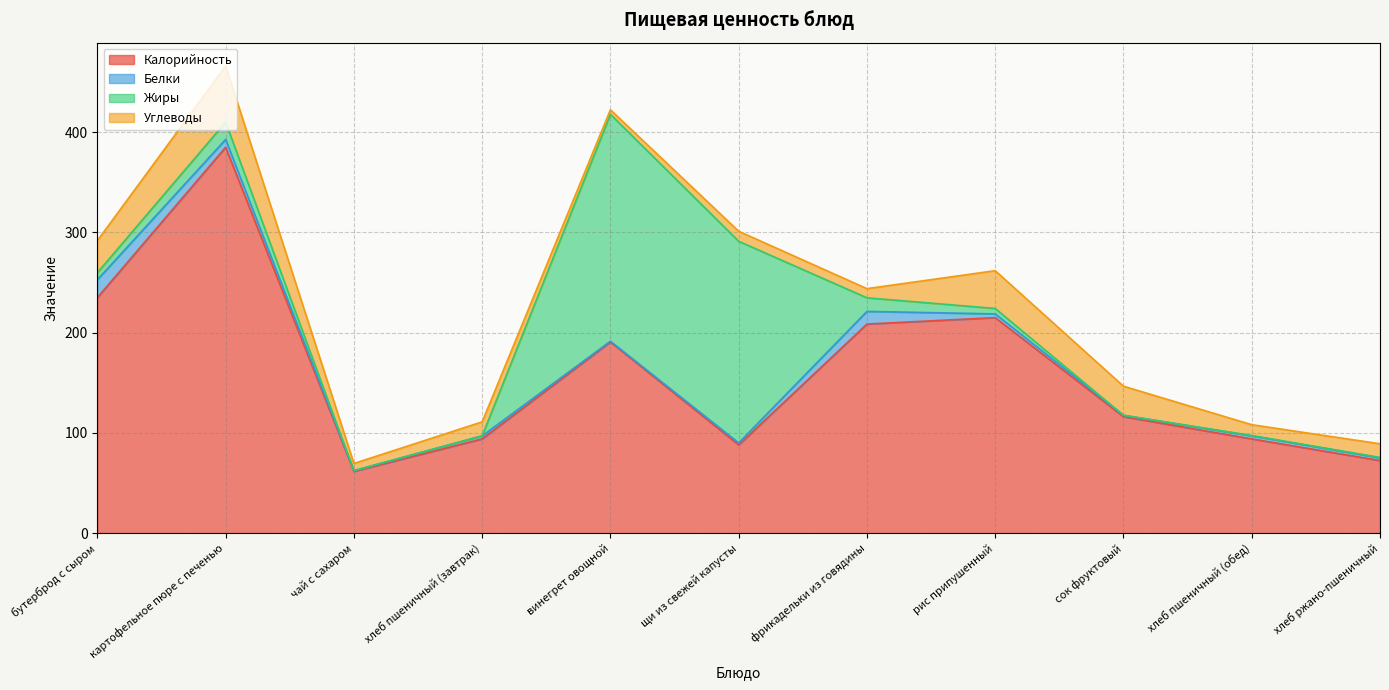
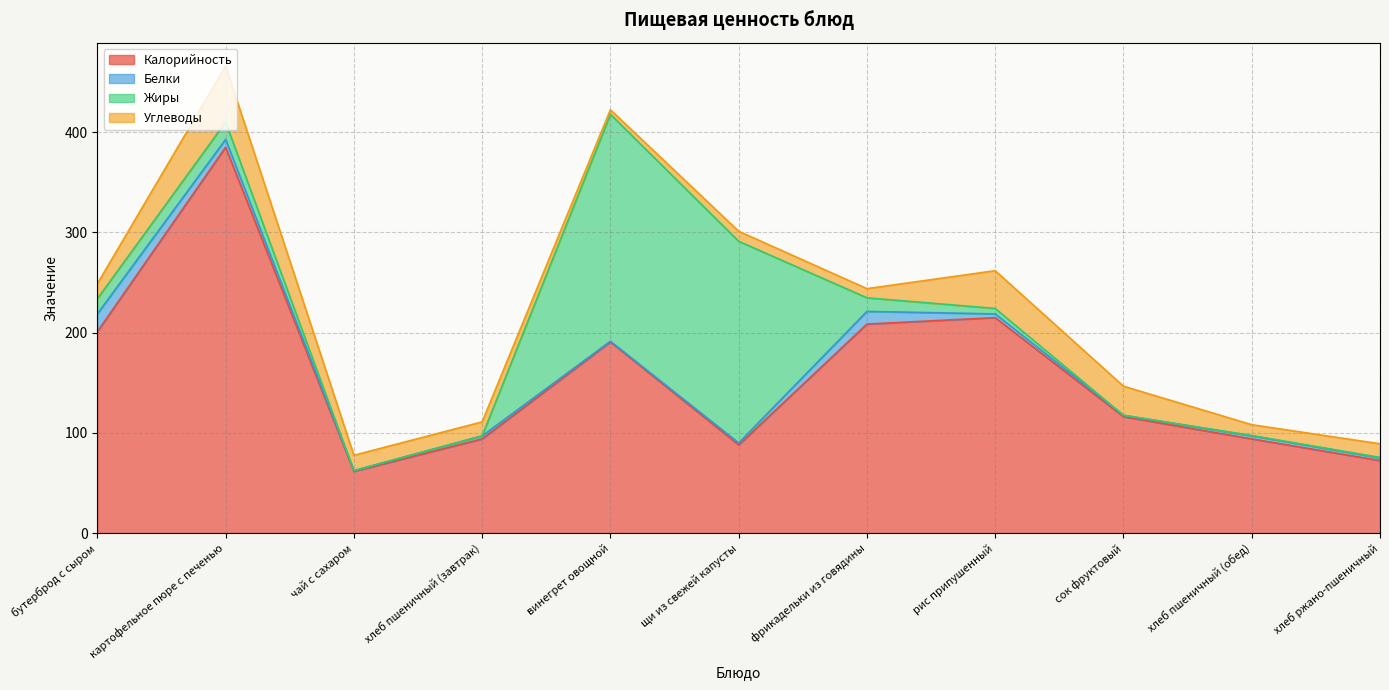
  {
    "Калорийность": {
-     "бутерброд с сыром": 235,
+     "бутерброд с сыром": 201,
      "картофельное пюре с печенью": 385,
      "хлеб пшеничный (завтрак)": 94,
      "фрикадельки из говядины": 209,
      "рис припушенный": 215,
      "хлеб пшеничный (обед)": 94,
      "хлеб ржано-пшеничный": 72
    },
    "Белки": {
      "бутерброд с сыром": 18,
      "картофельное пюре с печенью": 8,
      "фрикадельки из говядины": 13,
      "рис припушенный": 4
    },
    "Жиры": {
-     "бутерброд с сыром": 7,
+     "бутерброд с сыром": 15,
      "винегрет овощной": 226,
      "щи из свежей капусты": 201,
      "фрикадельки из говядины": 14,
      "рис припушенный": 5
    },
    "Углеводы": {
-     "бутерброд с сыром": 32,
-     "чай с сахаром": 7,
+     "бутерброд с сыром": 15,
+     "чай с сахаром": 15,
      "хлеб пшеничный (завтрак)": 14,
      "винегрет овощной": 5,
      "щи из свежей капусты": 10,
      "фрикадельки из говядины": 9,
      "рис припушенный": 38,
      "сок фруктовый": 29,
      "хлеб пшеничный (обед)": 11,
      "хлеб ржано-пшеничный": 14
    }
  }
